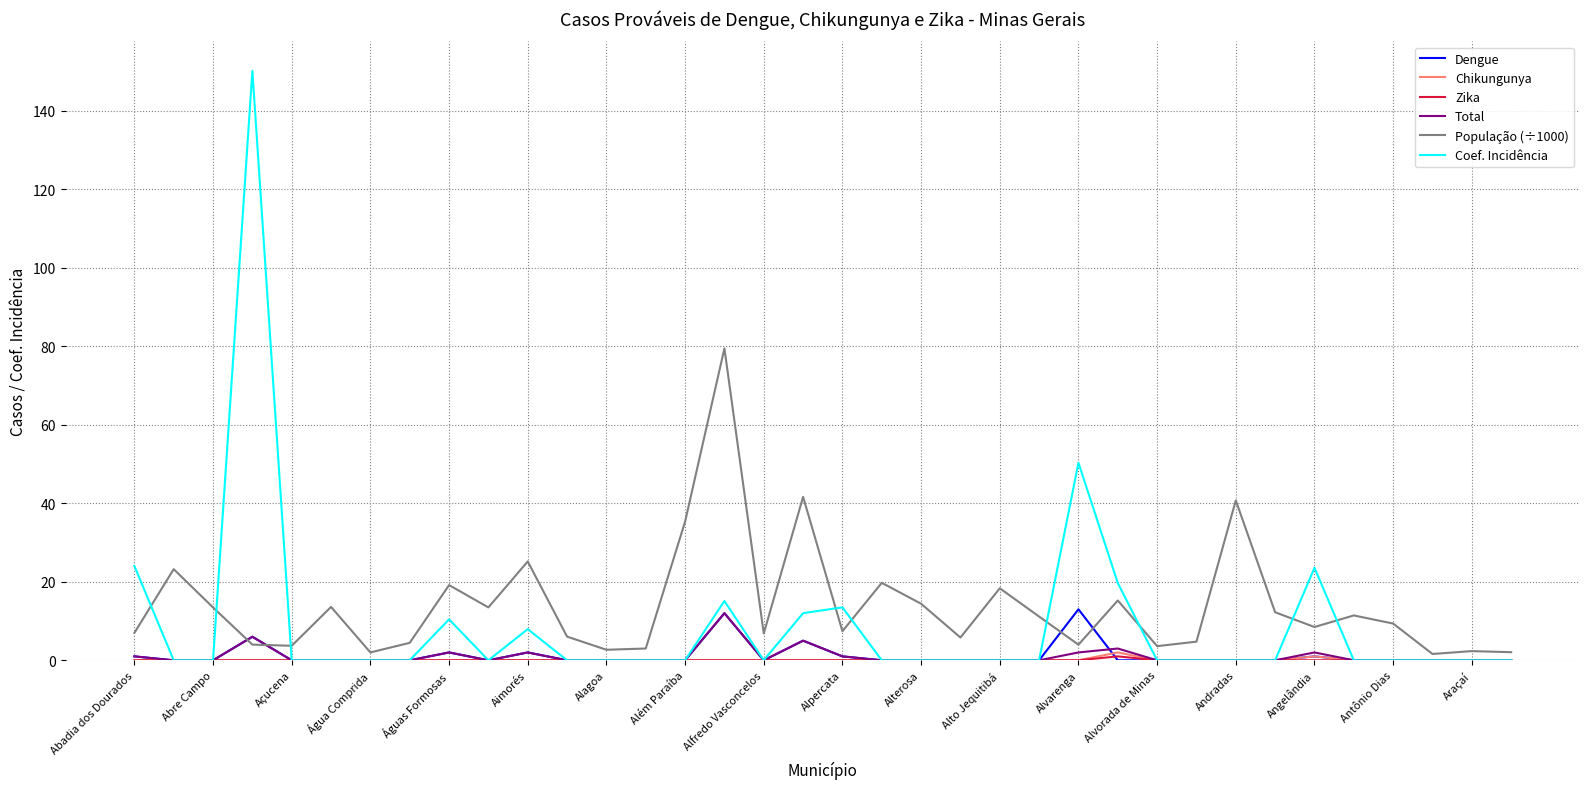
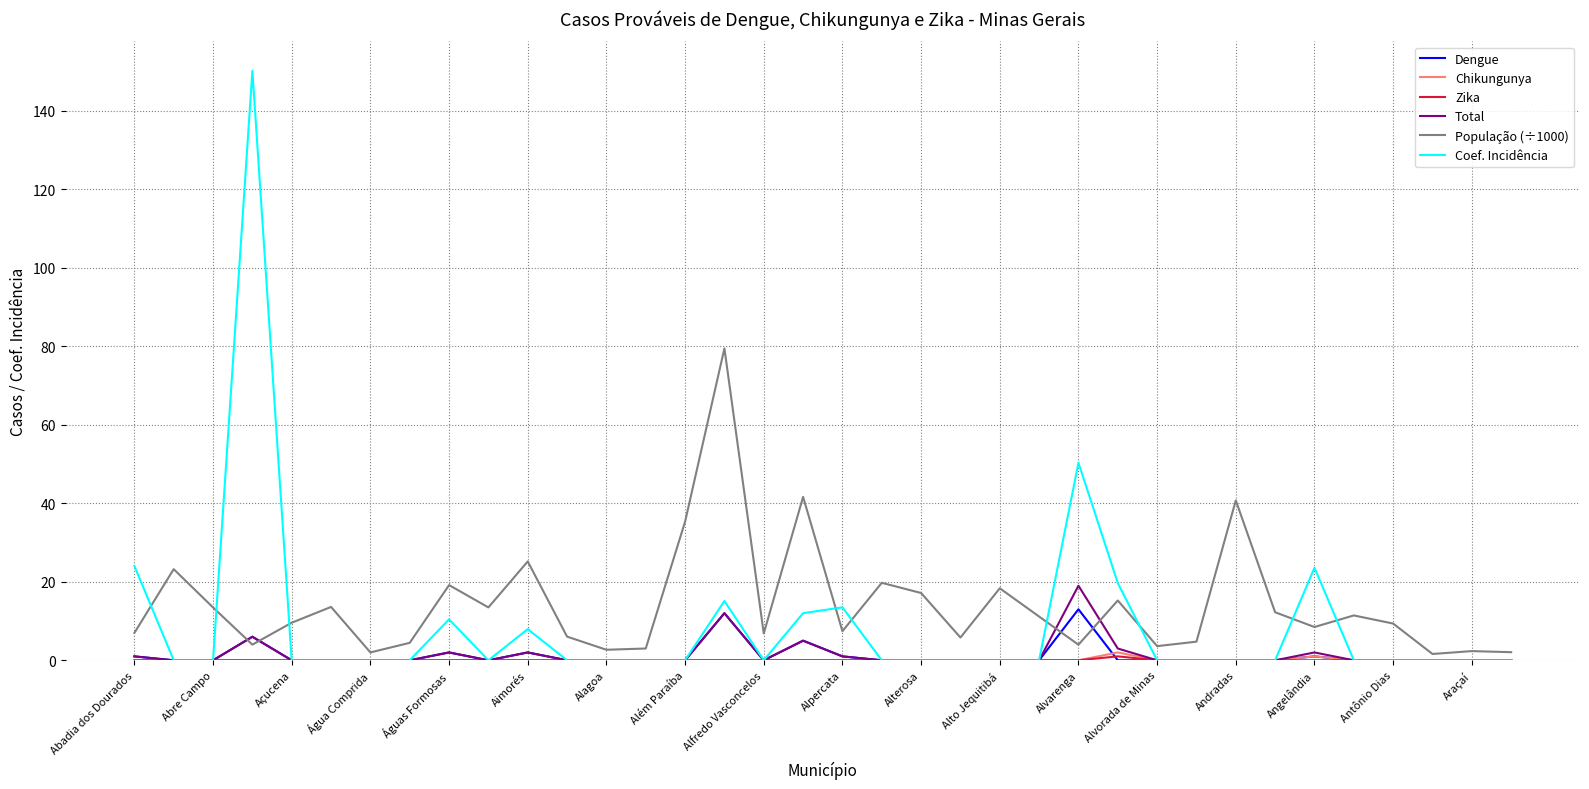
  {
    "Dengue": {
      "Alvarenga": 13
    },
    "Zika": {
      "Angelândia": 0
    },
    "Total": {
-     "Alvarenga": 2,
+     "Alvarenga": 19,
      "Angelândia": 2
    },
    "População (÷1000)": {
      "Abadia dos Dourados": 7,
      "Abre Campo": 13,
-     "Açucena": 4,
+     "Açucena": 10,
      "Água Comprida": 2,
      "Águas Formosas": 19,
      "Aimorés": 25,
      "Alagoa": 3,
      "Além Paraíba": 35,
      "Alfredo Vasconcelos": 7,
      "Alpercata": 7,
-     "Alterosa": 14,
+     "Alterosa": 17,
      "Alto Jequitibá": 18,
      "Alvarenga": 4,
      "Alvorada de Minas": 4,
      "Andradas": 41,
      "Angelândia": 8,
      "Antônio Dias": 9,
      "Araçaí": 2
    },
    "Coef. Incidência": {
      "Abadia dos Dourados": 24,
      "Águas Formosas": 10,
      "Aimorés": 8,
      "Alpercata": 13,
      "Alvarenga": 50,
      "Angelândia": 24
    }
  }
